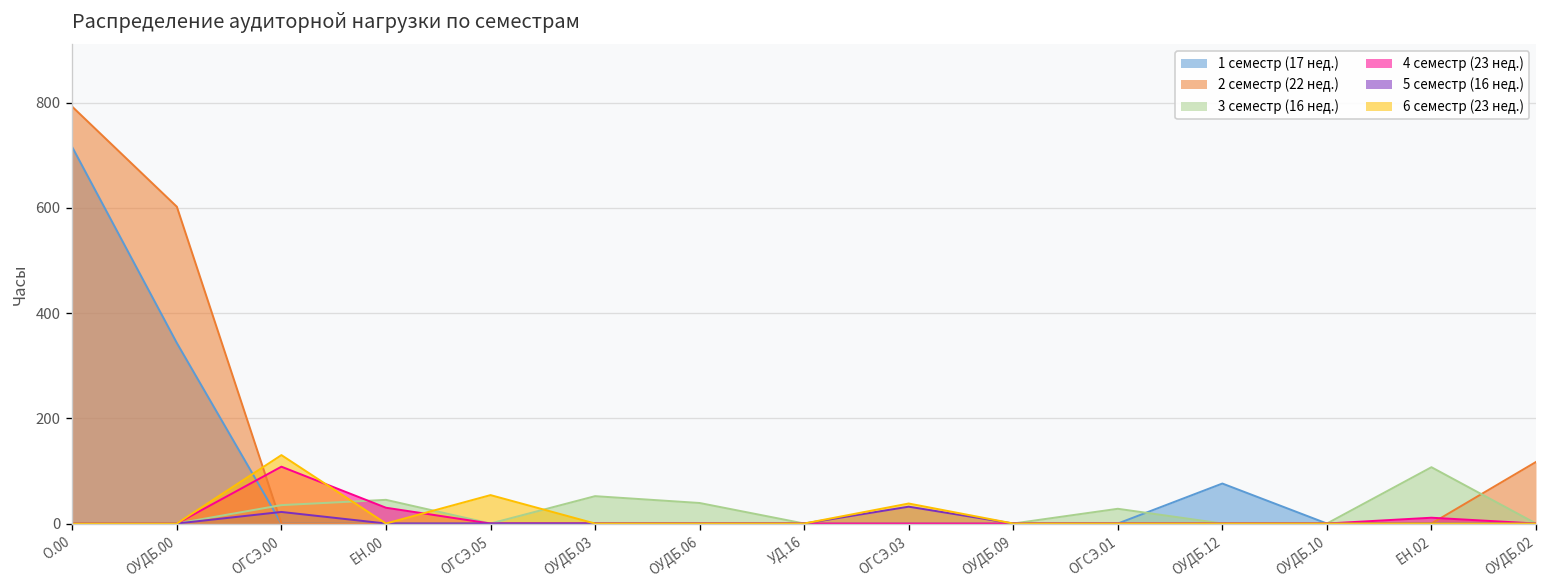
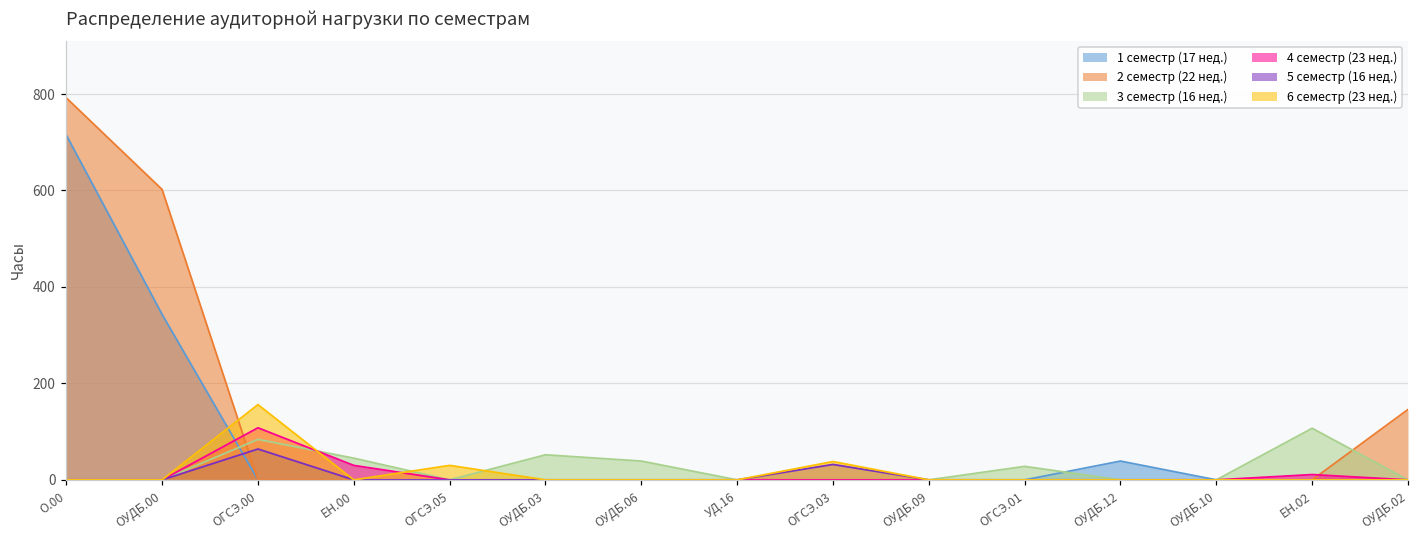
  {
    "1 семестр (17 нед.)": {
      "О.00": 720,
      "ОУДБ.00": 340,
-     "ОУДБ.12": 80
+     "ОУДБ.12": 40
    },
    "2 семестр (22 нед.)": {
      "О.00": 790,
      "ОУДБ.00": 600,
-     "ОУДБ.02": 120
+     "ОУДБ.02": 150
    },
    "3 семестр (16 нед.)": {
-     "ОГСЭ.00": 40,
+     "ОГСЭ.00": 80,
      "ЕН.00": 50,
      "ОУДБ.03": 50,
      "ОУДБ.06": 40,
      "ОГСЭ.01": 30,
      "ЕН.02": 110
    },
    "4 семестр (23 нед.)": {
      "ОГСЭ.00": 110,
      "ЕН.00": 30,
      "ЕН.02": 10
    },
    "5 семестр (16 нед.)": {
-     "ОГСЭ.00": 20,
+     "ОГСЭ.00": 60,
      "ОГСЭ.03": 30
    },
    "6 семестр (23 нед.)": {
-     "ОГСЭ.00": 130,
-     "ОГСЭ.05": 50,
+     "ОГСЭ.00": 160,
+     "ОГСЭ.05": 30,
      "ОГСЭ.03": 40
    }
  }
